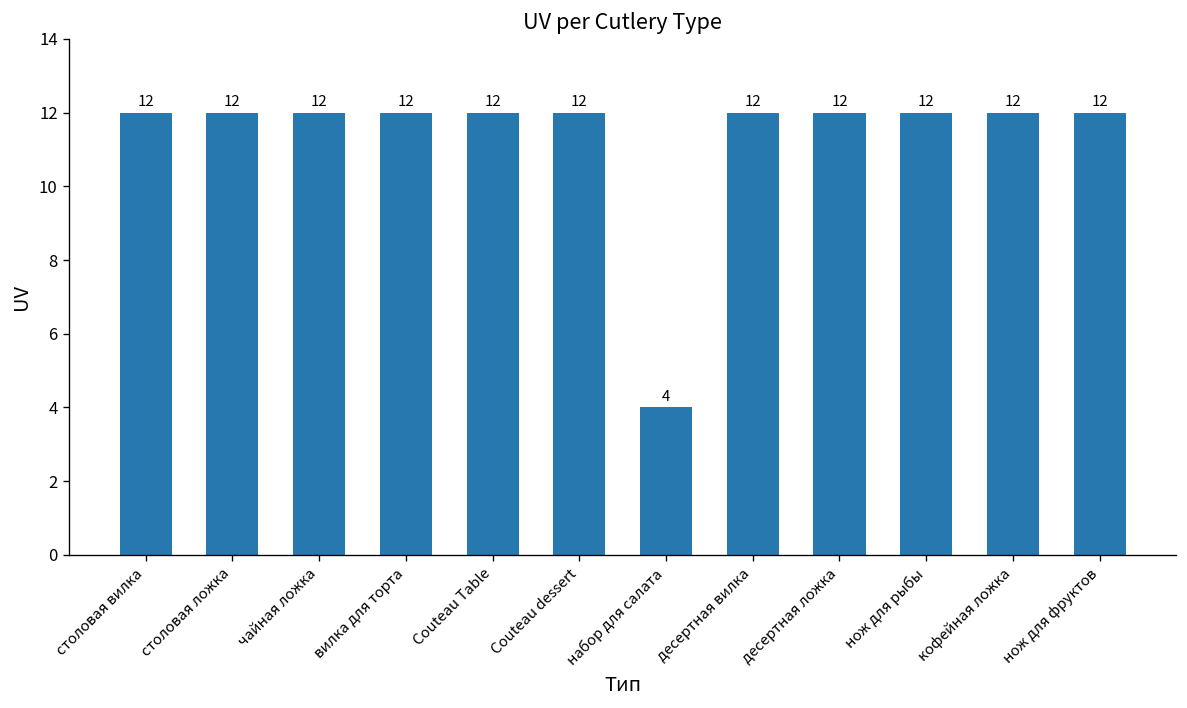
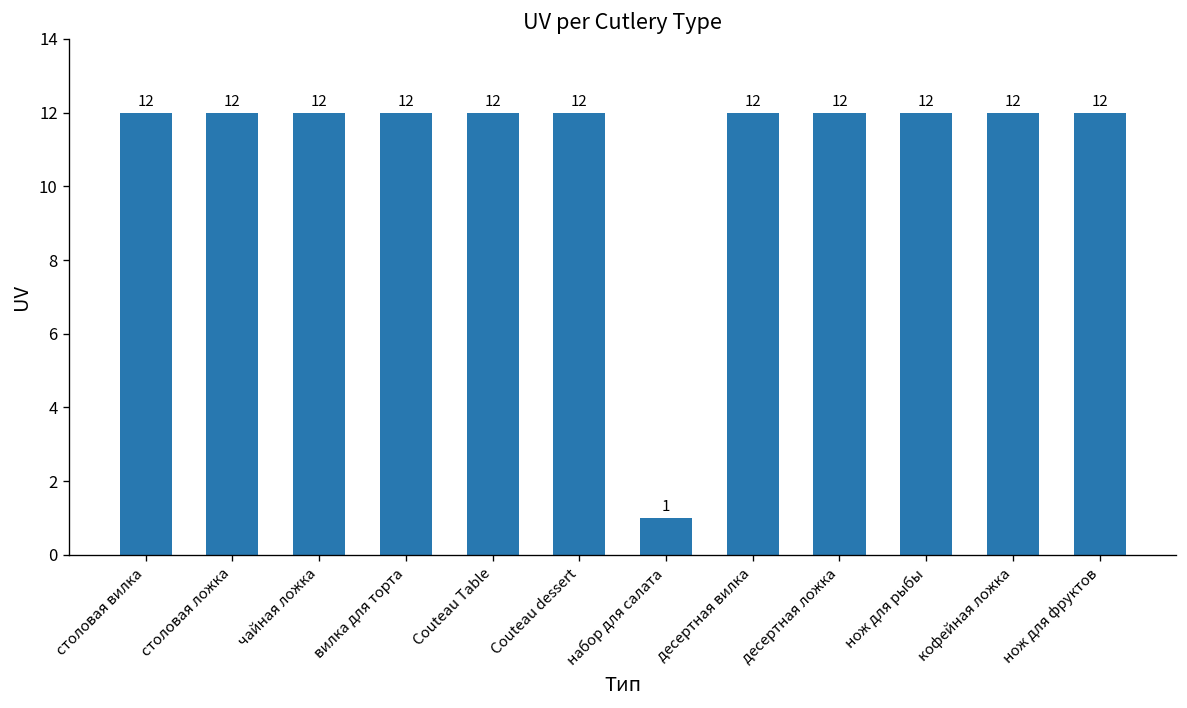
  {
    "столовая вилка": 12,
    "столовая ложка": 12,
    "чайная ложка": 12,
    "вилка для торта": 12,
    "Couteau Table": 12,
    "Couteau dessert": 12,
-   "набор для салата": 4,
+   "набор для салата": 1,
    "десертная вилка": 12,
    "десертная ложка": 12,
    "нож для рыбы": 12,
    "кофейная ложка": 12,
    "нож для фруктов": 12
  }
